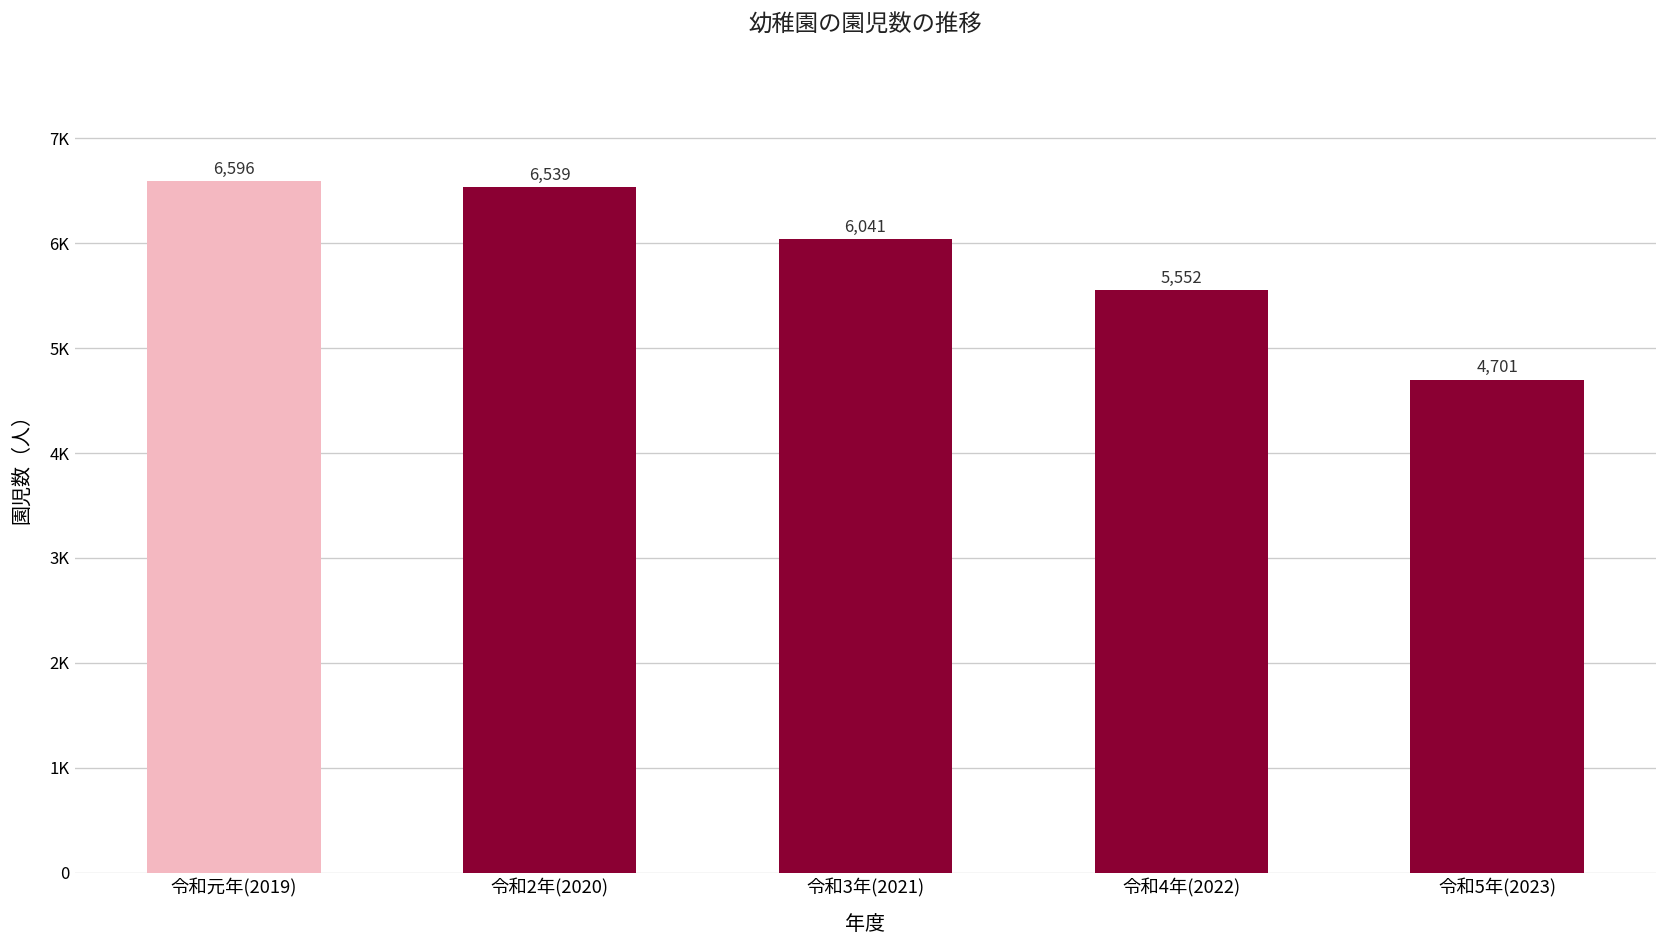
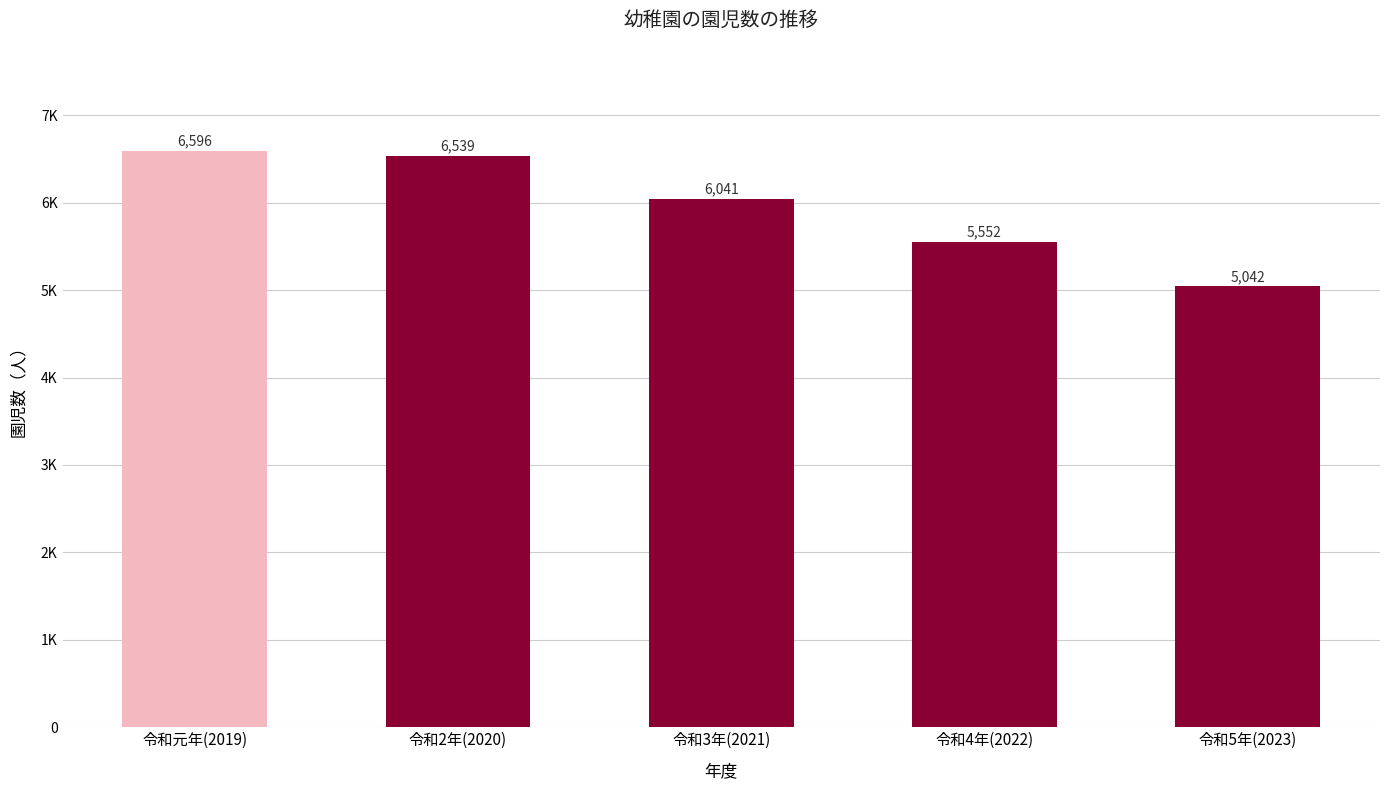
  {
    "令和元年(2019)": "6,596",
    "令和2年(2020)": "6,539",
    "令和3年(2021)": "6,041",
    "令和4年(2022)": "5,552",
-   "令和5年(2023)": "4,701"
+   "令和5年(2023)": "5,042"
  }
